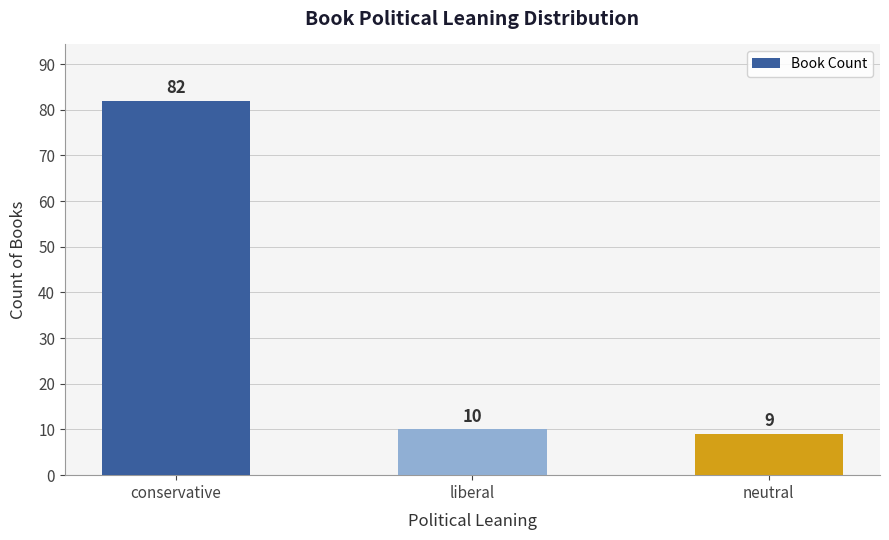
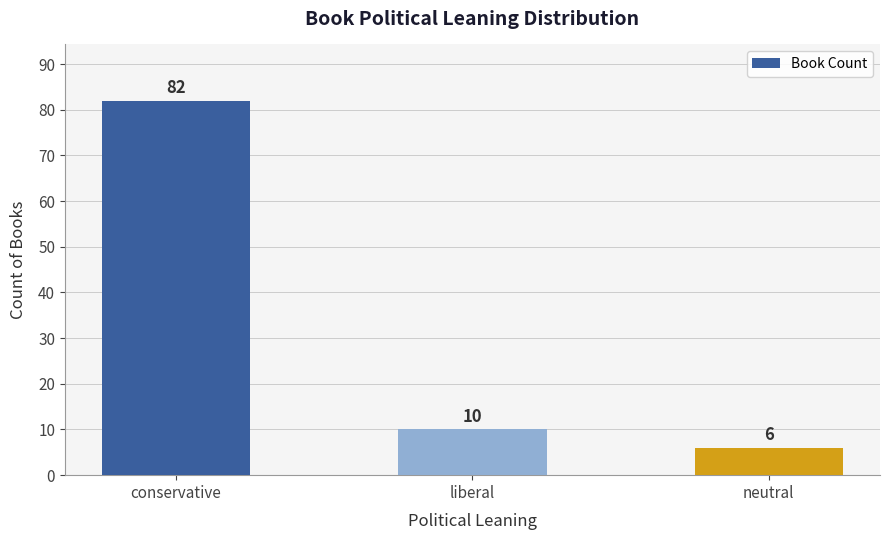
  {
    "conservative": 82,
    "liberal": 10,
-   "neutral": 9
+   "neutral": 6
  }
